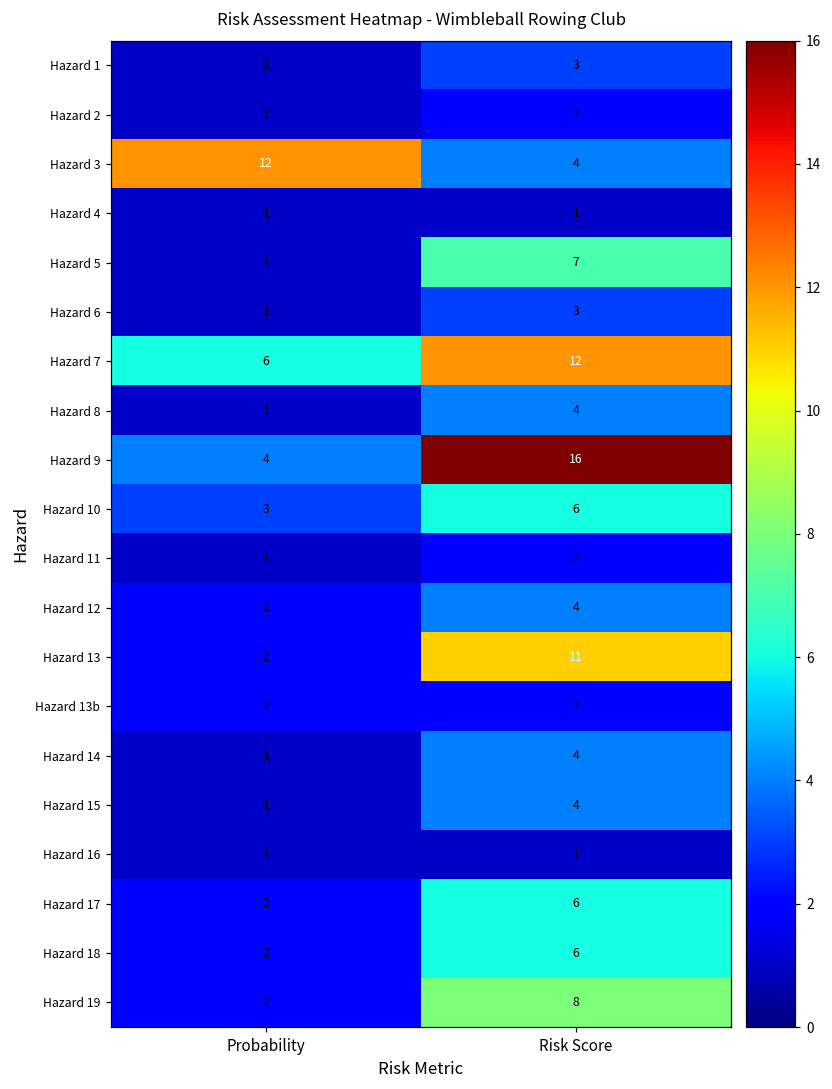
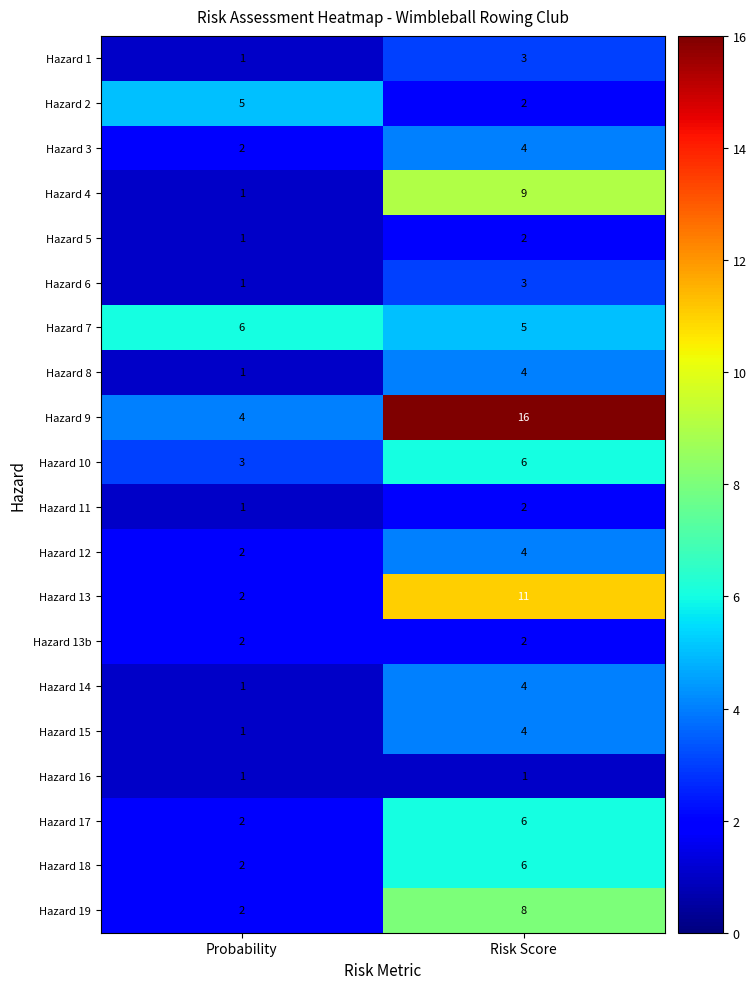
  {
    "Hazard 1": {
      "Probability": 1,
      "Risk Score": 3
    },
    "Hazard 2": {
-     "Probability": 1,
+     "Probability": 5,
      "Risk Score": 2
    },
    "Hazard 3": {
-     "Probability": 12,
+     "Probability": 2,
      "Risk Score": 4
    },
    "Hazard 4": {
      "Probability": 1,
-     "Risk Score": 1
+     "Risk Score": 9
    },
    "Hazard 5": {
      "Probability": 1,
-     "Risk Score": 7
+     "Risk Score": 2
    },
    "Hazard 6": {
      "Probability": 1,
      "Risk Score": 3
    },
    "Hazard 7": {
      "Probability": 6,
-     "Risk Score": 12
+     "Risk Score": 5
    },
    "Hazard 8": {
      "Probability": 1,
      "Risk Score": 4
    },
    "Hazard 9": {
      "Probability": 4,
      "Risk Score": 16
    },
    "Hazard 10": {
      "Probability": 3,
      "Risk Score": 6
    },
    "Hazard 11": {
      "Probability": 1,
      "Risk Score": 2
    },
    "Hazard 12": {
      "Probability": 2,
      "Risk Score": 4
    },
    "Hazard 13": {
      "Probability": 2,
      "Risk Score": 11
    },
    "Hazard 13b": {
      "Probability": 2,
      "Risk Score": 2
    },
    "Hazard 14": {
      "Probability": 1,
      "Risk Score": 4
    },
    "Hazard 15": {
      "Probability": 1,
      "Risk Score": 4
    },
    "Hazard 16": {
      "Probability": 1,
      "Risk Score": 1
    },
    "Hazard 17": {
      "Probability": 2,
      "Risk Score": 6
    },
    "Hazard 18": {
      "Probability": 2,
      "Risk Score": 6
    },
    "Hazard 19": {
      "Probability": 2,
      "Risk Score": 8
    }
  }
